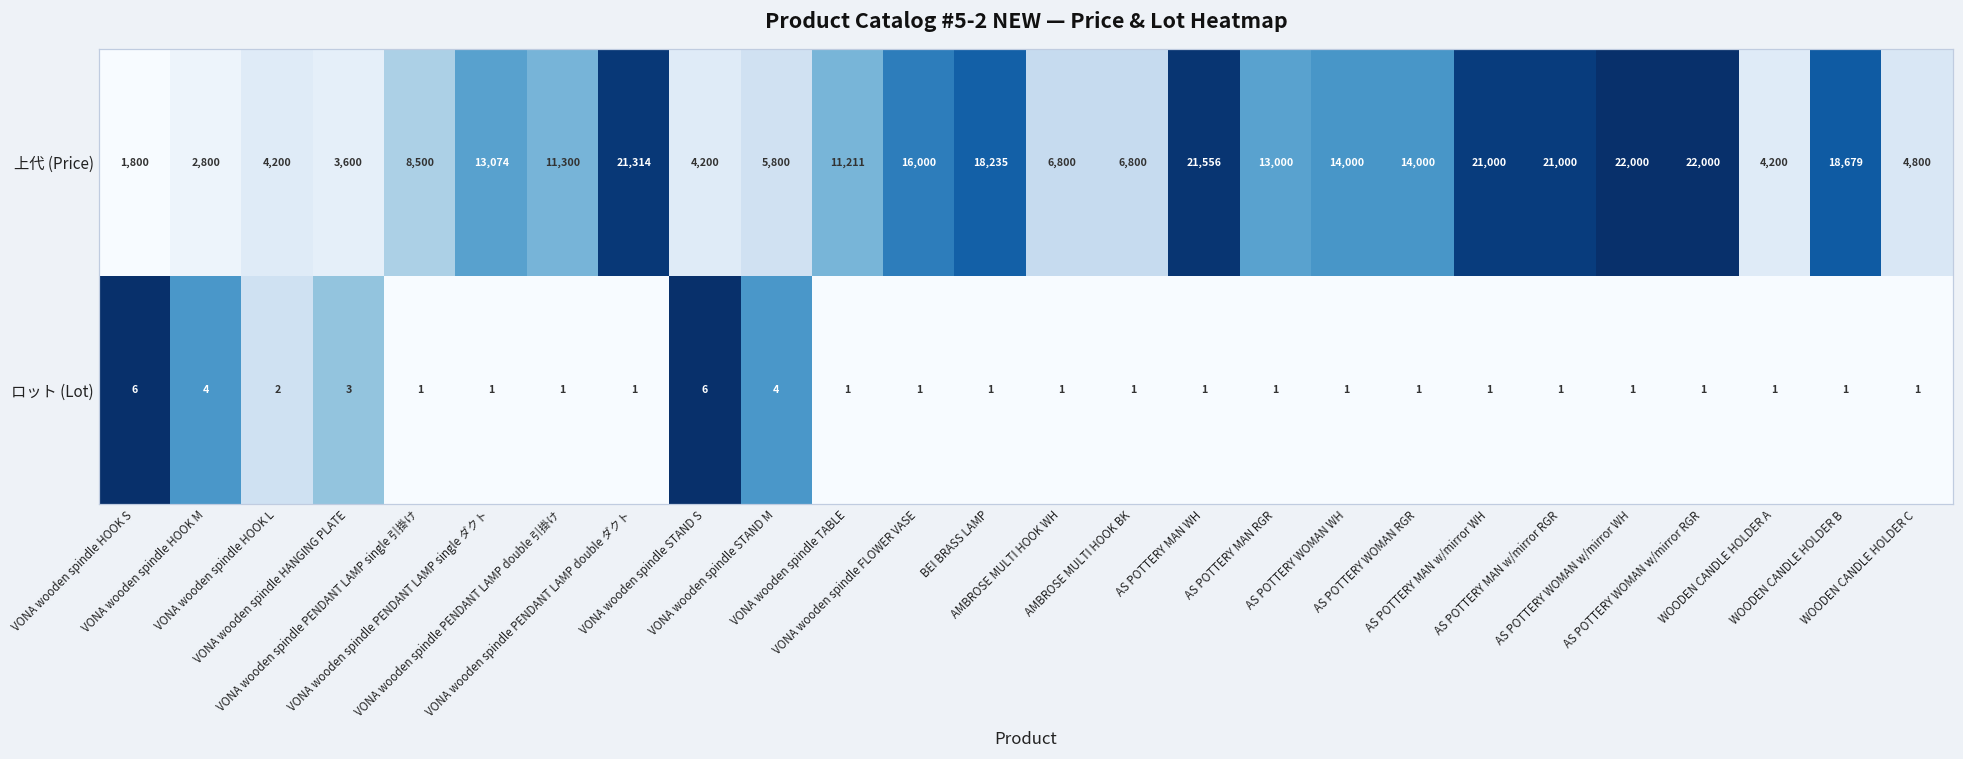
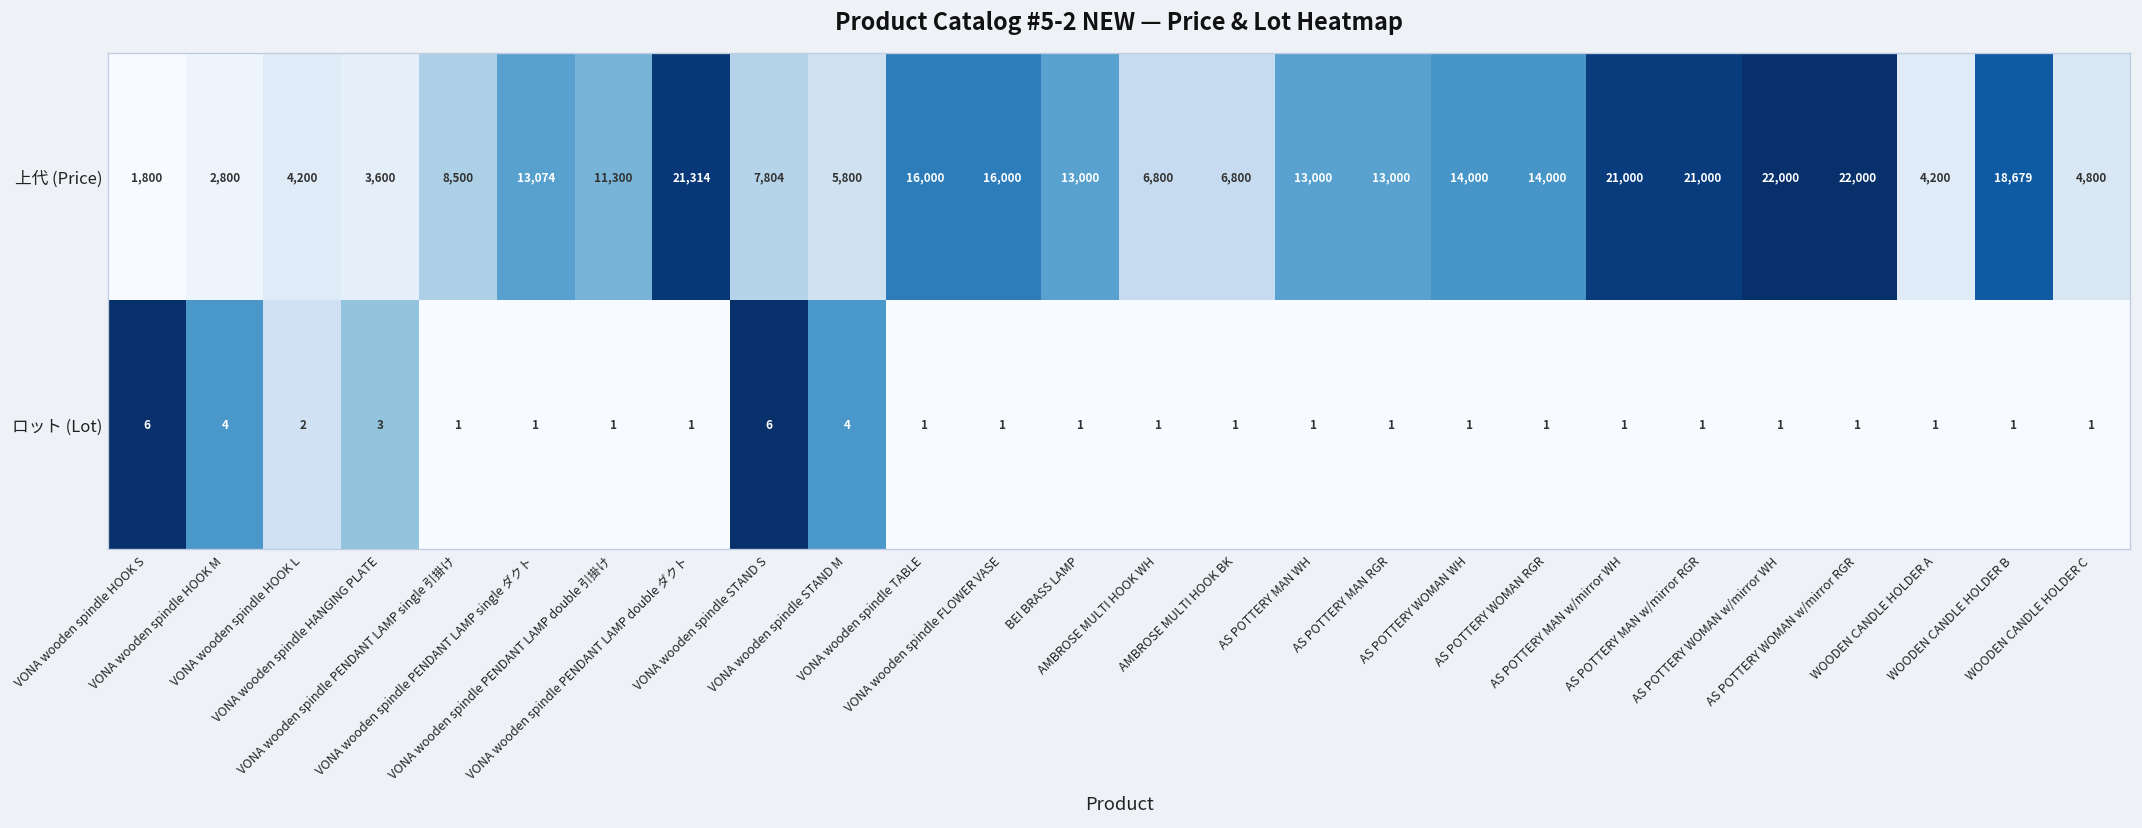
  {
    "上代 (Price)": {
      "VONA wooden spindle HOOK S": "1,800",
      "VONA wooden spindle HOOK M": "2,800",
      "VONA wooden spindle HOOK L": "4,200",
      "VONA wooden spindle HANGING PLATE": "3,600",
      "VONA wooden spindle PENDANT LAMP single 引掛け": "8,500",
      "VONA wooden spindle PENDANT LAMP single ダクト": "13,074",
      "VONA wooden spindle PENDANT LAMP double 引掛け": "11,300",
      "VONA wooden spindle PENDANT LAMP double ダクト": "21,314",
-     "VONA wooden spindle STAND S": "4,200",
+     "VONA wooden spindle STAND S": "7,804",
      "VONA wooden spindle STAND M": "5,800",
-     "VONA wooden spindle TABLE": "11,211",
+     "VONA wooden spindle TABLE": "16,000",
      "VONA wooden spindle FLOWER VASE": "16,000",
-     "BEI BRASS LAMP": "18,235",
+     "BEI BRASS LAMP": "13,000",
      "AMBROSE MULTI HOOK WH": "6,800",
      "AMBROSE MULTI HOOK BK": "6,800",
-     "AS POTTERY MAN WH": "21,556",
+     "AS POTTERY MAN WH": "13,000",
      "AS POTTERY MAN RGR": "13,000",
      "AS POTTERY WOMAN WH": "14,000",
      "AS POTTERY WOMAN RGR": "14,000",
      "AS POTTERY MAN w/mirror WH": "21,000",
      "AS POTTERY MAN w/mirror RGR": "21,000",
      "AS POTTERY WOMAN w/mirror WH": "22,000",
      "AS POTTERY WOMAN w/mirror RGR": "22,000",
      "WOODEN CANDLE HOLDER A": "4,200",
      "WOODEN CANDLE HOLDER B": "18,679",
      "WOODEN CANDLE HOLDER C": "4,800"
    },
    "ロット (Lot)": {
      "VONA wooden spindle HOOK S": "6",
      "VONA wooden spindle HOOK M": "4",
      "VONA wooden spindle HOOK L": "2",
      "VONA wooden spindle HANGING PLATE": "3",
      "VONA wooden spindle PENDANT LAMP single 引掛け": "1",
      "VONA wooden spindle PENDANT LAMP single ダクト": "1",
      "VONA wooden spindle PENDANT LAMP double 引掛け": "1",
      "VONA wooden spindle PENDANT LAMP double ダクト": "1",
      "VONA wooden spindle STAND S": "6",
      "VONA wooden spindle STAND M": "4",
      "VONA wooden spindle TABLE": "1",
      "VONA wooden spindle FLOWER VASE": "1",
      "BEI BRASS LAMP": "1",
      "AMBROSE MULTI HOOK WH": "1",
      "AMBROSE MULTI HOOK BK": "1",
      "AS POTTERY MAN WH": "1",
      "AS POTTERY MAN RGR": "1",
      "AS POTTERY WOMAN WH": "1",
      "AS POTTERY WOMAN RGR": "1",
      "AS POTTERY MAN w/mirror WH": "1",
      "AS POTTERY MAN w/mirror RGR": "1",
      "AS POTTERY WOMAN w/mirror WH": "1",
      "AS POTTERY WOMAN w/mirror RGR": "1",
      "WOODEN CANDLE HOLDER A": "1",
      "WOODEN CANDLE HOLDER B": "1",
      "WOODEN CANDLE HOLDER C": "1"
    }
  }
